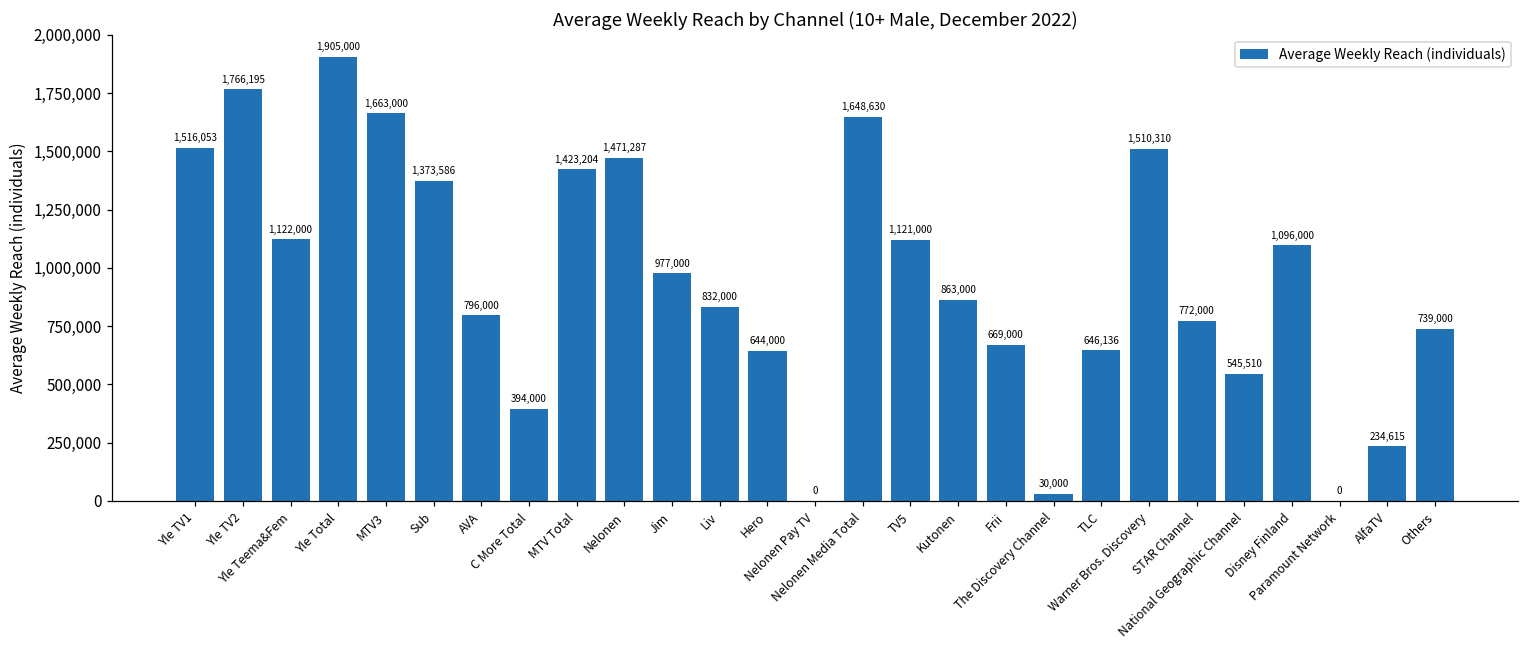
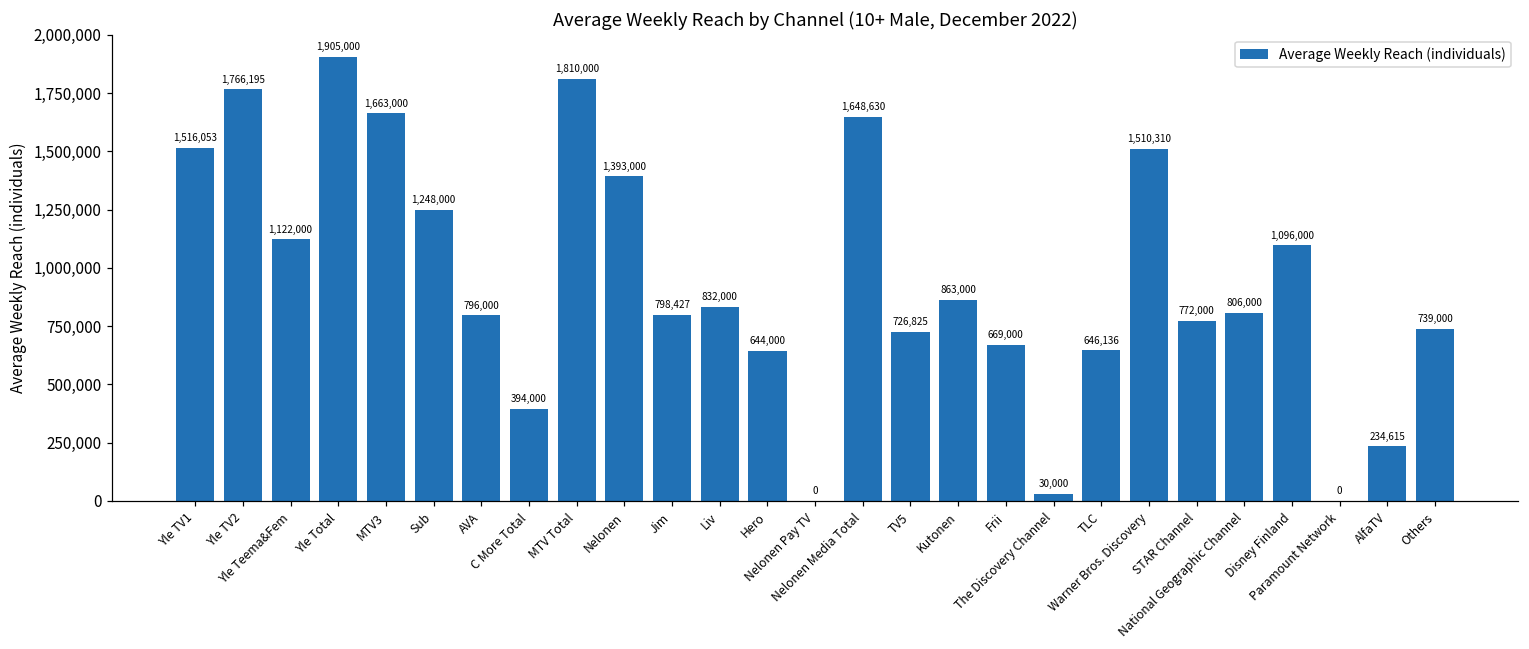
  {
    "Yle TV1": "1,516,053",
    "Yle TV2": "1,766,195",
    "Yle Teema&Fem": "1,122,000",
    "Yle Total": "1,905,000",
    "MTV3": "1,663,000",
-   "Sub": "1,373,586",
+   "Sub": "1,248,000",
    "AVA": "796,000",
    "C More Total": "394,000",
-   "MTV Total": "1,423,204",
-   "Nelonen": "1,471,287",
-   "Jim": "977,000",
+   "MTV Total": "1,810,000",
+   "Nelonen": "1,393,000",
+   "Jim": "798,427",
    "Liv": "832,000",
    "Hero": "644,000",
    "Nelonen Pay TV": "0",
    "Nelonen Media Total": "1,648,630",
-   "TV5": "1,121,000",
+   "TV5": "726,825",
    "Kutonen": "863,000",
    "Frii": "669,000",
    "The Discovery Channel": "30,000",
    "TLC": "646,136",
    "Warner Bros. Discovery": "1,510,310",
    "STAR Channel": "772,000",
-   "National Geographic Channel": "545,510",
+   "National Geographic Channel": "806,000",
    "Disney Finland": "1,096,000",
    "Paramount Network": "0",
    "AlfaTV": "234,615",
    "Others": "739,000"
  }
